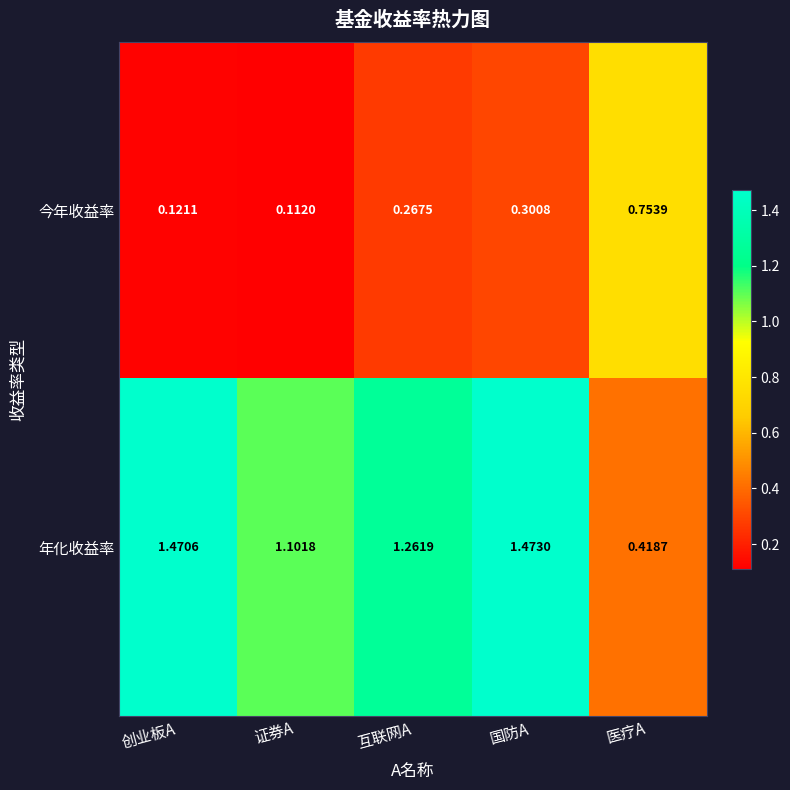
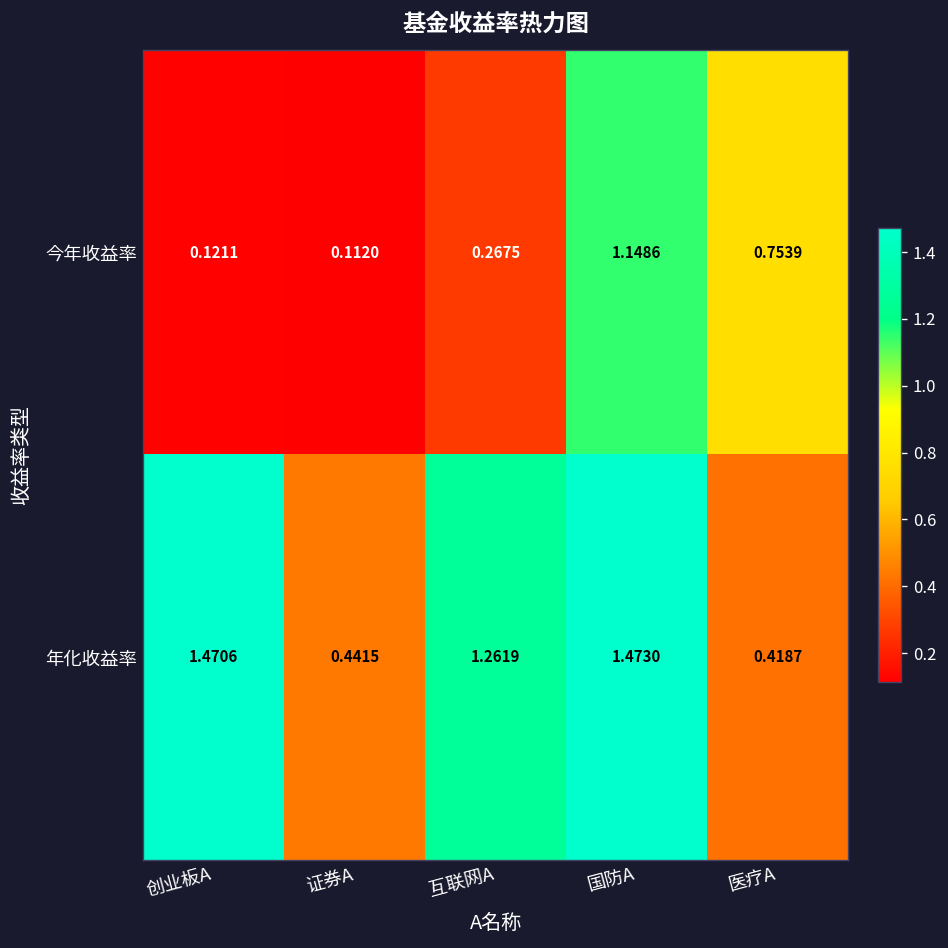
  {
    "今年收益率": {
      "创业板A": 0.1211,
      "证券A": 0.1120,
      "互联网A": 0.2675,
-     "国防A": 0.3008,
+     "国防A": 1.1486,
      "医疗A": 0.7539
    },
    "年化收益率": {
      "创业板A": 1.4706,
-     "证券A": 1.1018,
+     "证券A": 0.4415,
      "互联网A": 1.2619,
      "国防A": 1.4730,
      "医疗A": 0.4187
    }
  }
